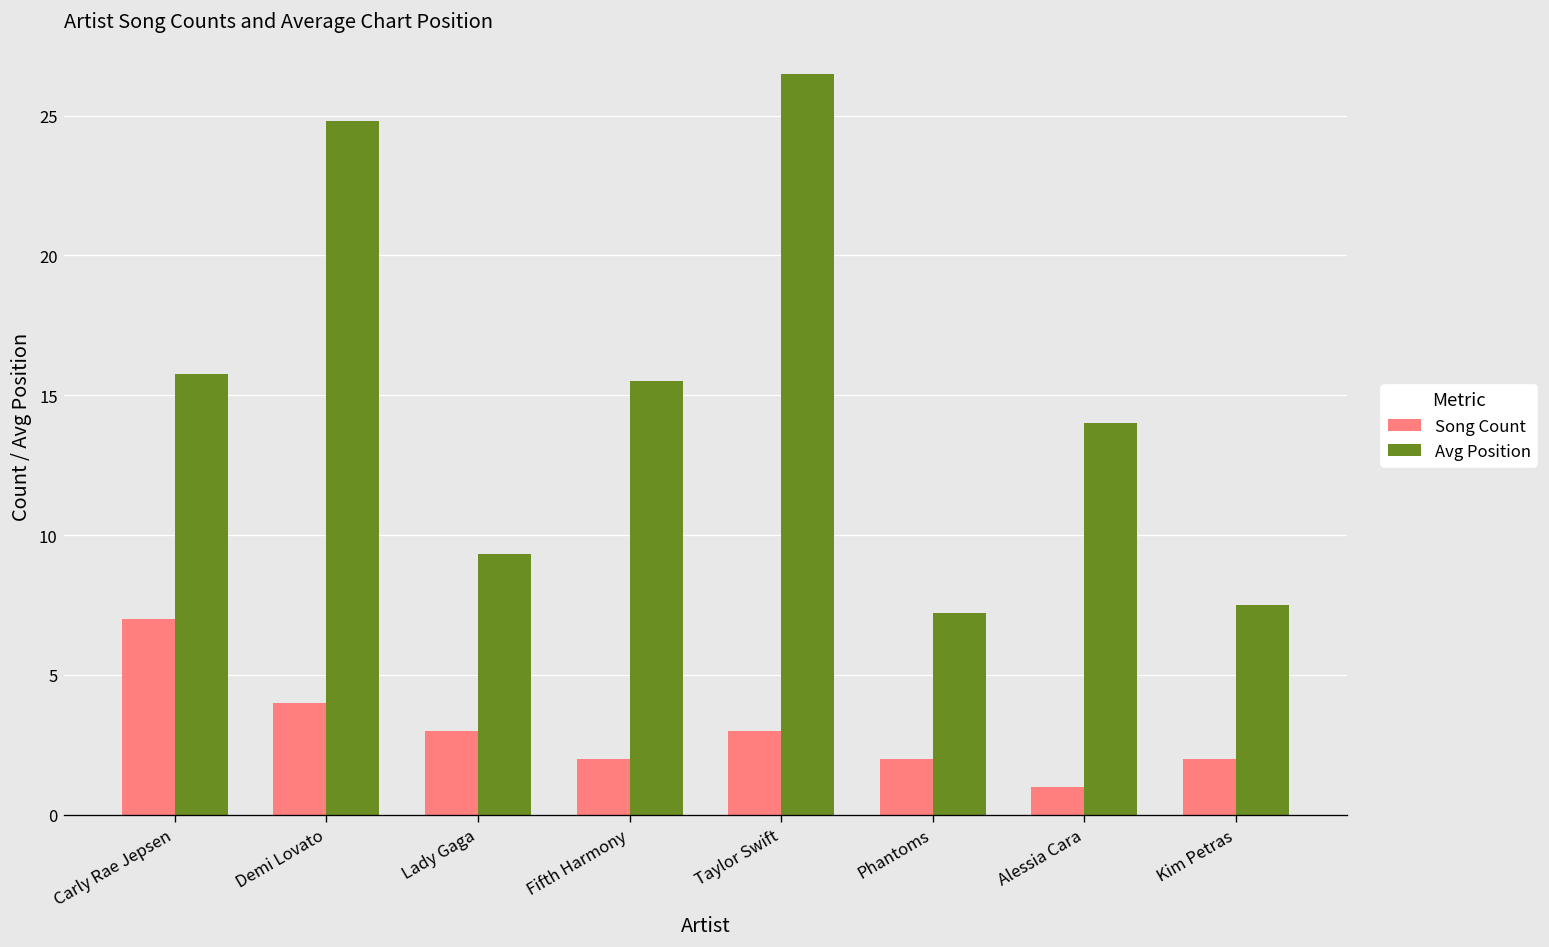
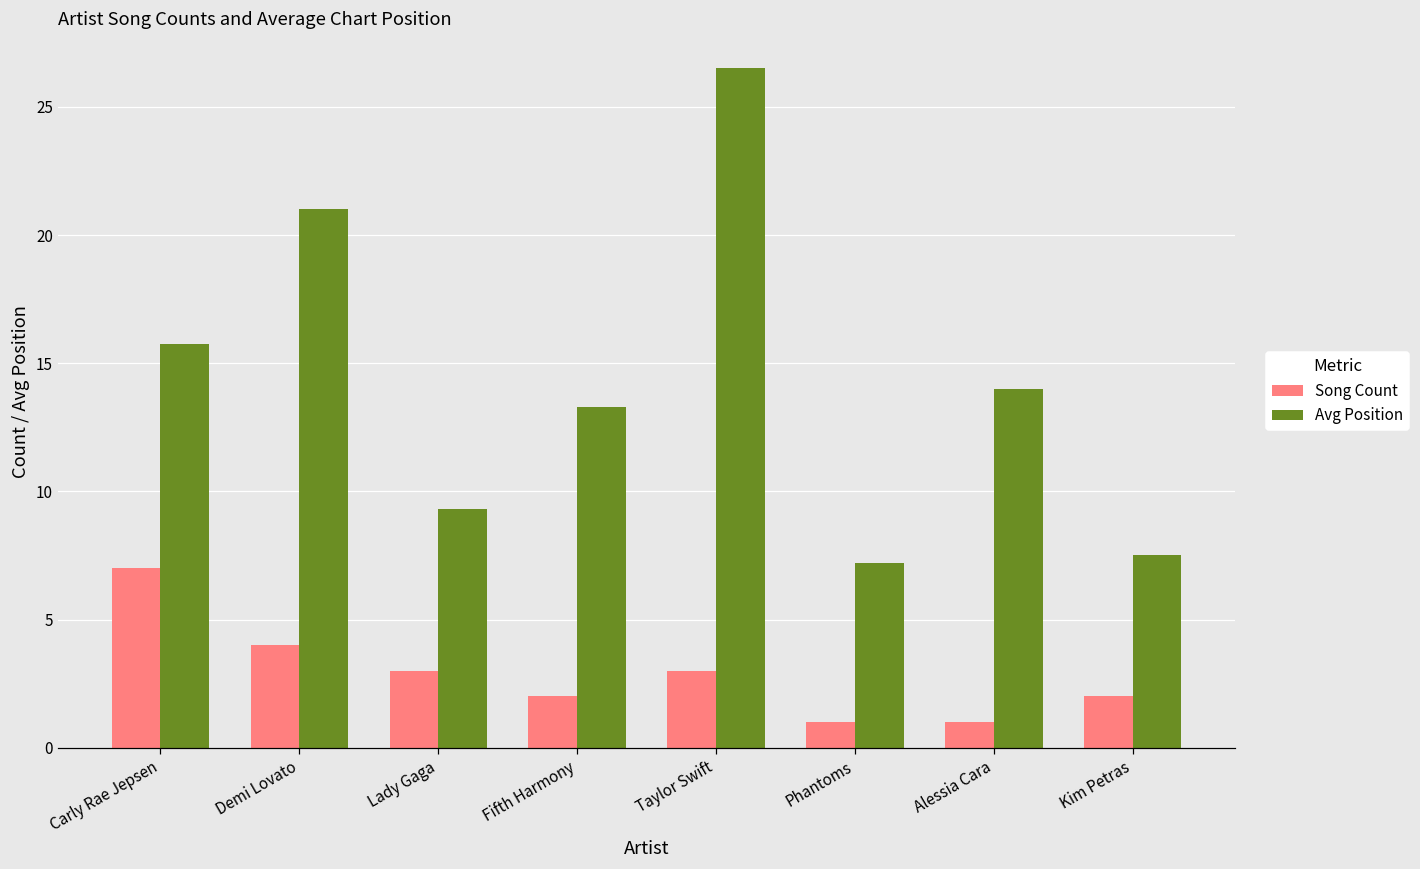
  {
    "Song Count": {
      "Carly Rae Jepsen": 7,
      "Demi Lovato": 4,
      "Lady Gaga": 3,
      "Fifth Harmony": 2,
      "Taylor Swift": 3,
-     "Phantoms": 2,
+     "Phantoms": 1,
      "Alessia Cara": 1,
      "Kim Petras": 2
    },
    "Avg Position": {
      "Carly Rae Jepsen": 15.8,
-     "Demi Lovato": 24.8,
+     "Demi Lovato": 21.0,
      "Lady Gaga": 9.3,
-     "Fifth Harmony": 15.5,
+     "Fifth Harmony": 13.3,
      "Taylor Swift": 26.5,
      "Phantoms": 7.2,
      "Alessia Cara": 14.0,
      "Kim Petras": 7.5
    }
  }
